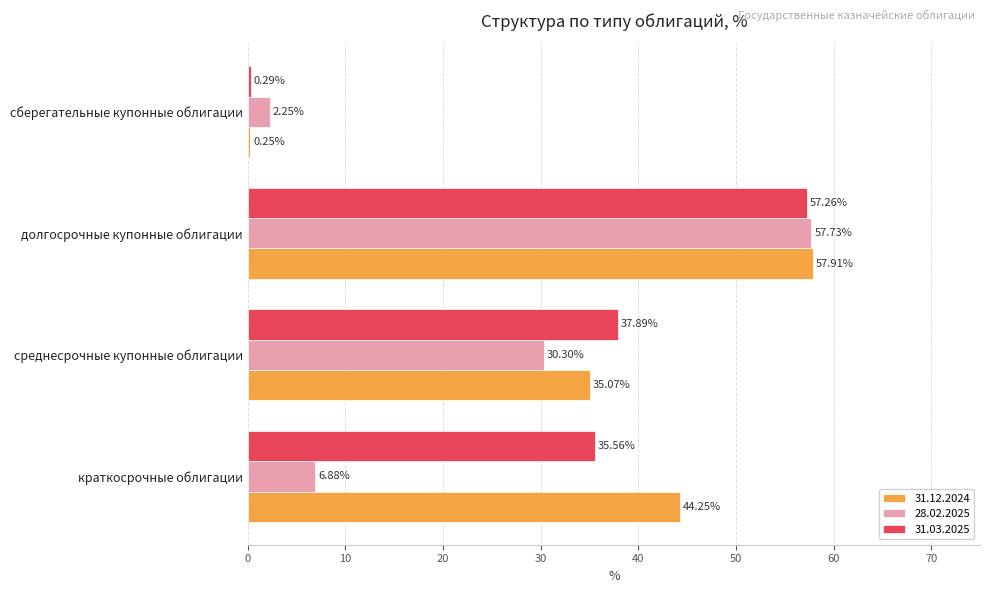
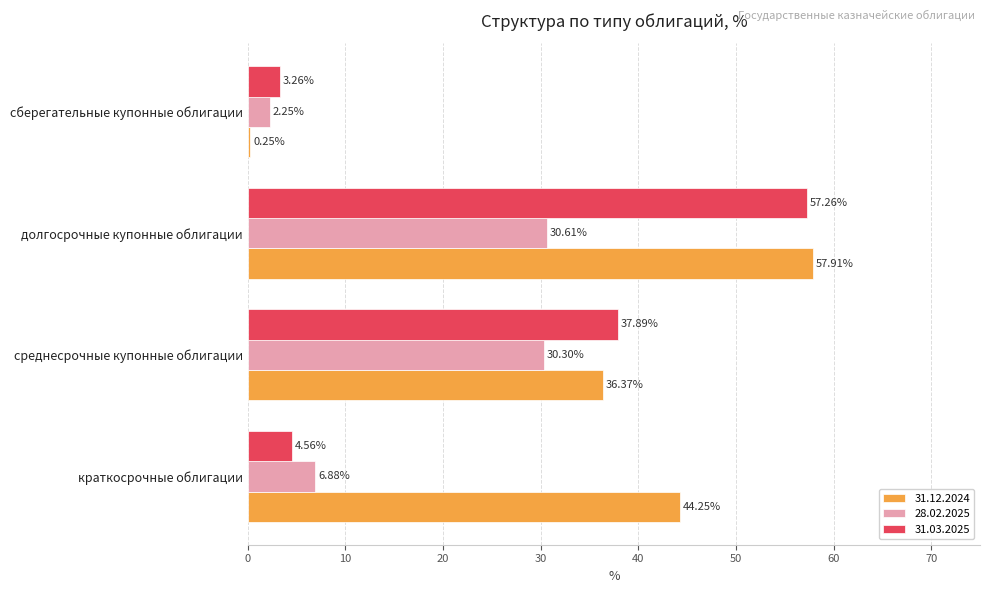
  {
    "31.12.2024": {
      "сберегательные купонные облигации": "0.25%",
      "долгосрочные купонные облигации": "57.91%",
-     "среднесрочные купонные облигации": "35.07%",
+     "среднесрочные купонные облигации": "36.37%",
      "краткосрочные облигации": "44.25%"
    },
    "28.02.2025": {
      "сберегательные купонные облигации": "2.25%",
-     "долгосрочные купонные облигации": "57.73%",
+     "долгосрочные купонные облигации": "30.61%",
      "среднесрочные купонные облигации": "30.30%",
      "краткосрочные облигации": "6.88%"
    },
    "31.03.2025": {
-     "сберегательные купонные облигации": "0.29%",
+     "сберегательные купонные облигации": "3.26%",
      "долгосрочные купонные облигации": "57.26%",
      "среднесрочные купонные облигации": "37.89%",
-     "краткосрочные облигации": "35.56%"
+     "краткосрочные облигации": "4.56%"
    }
  }
